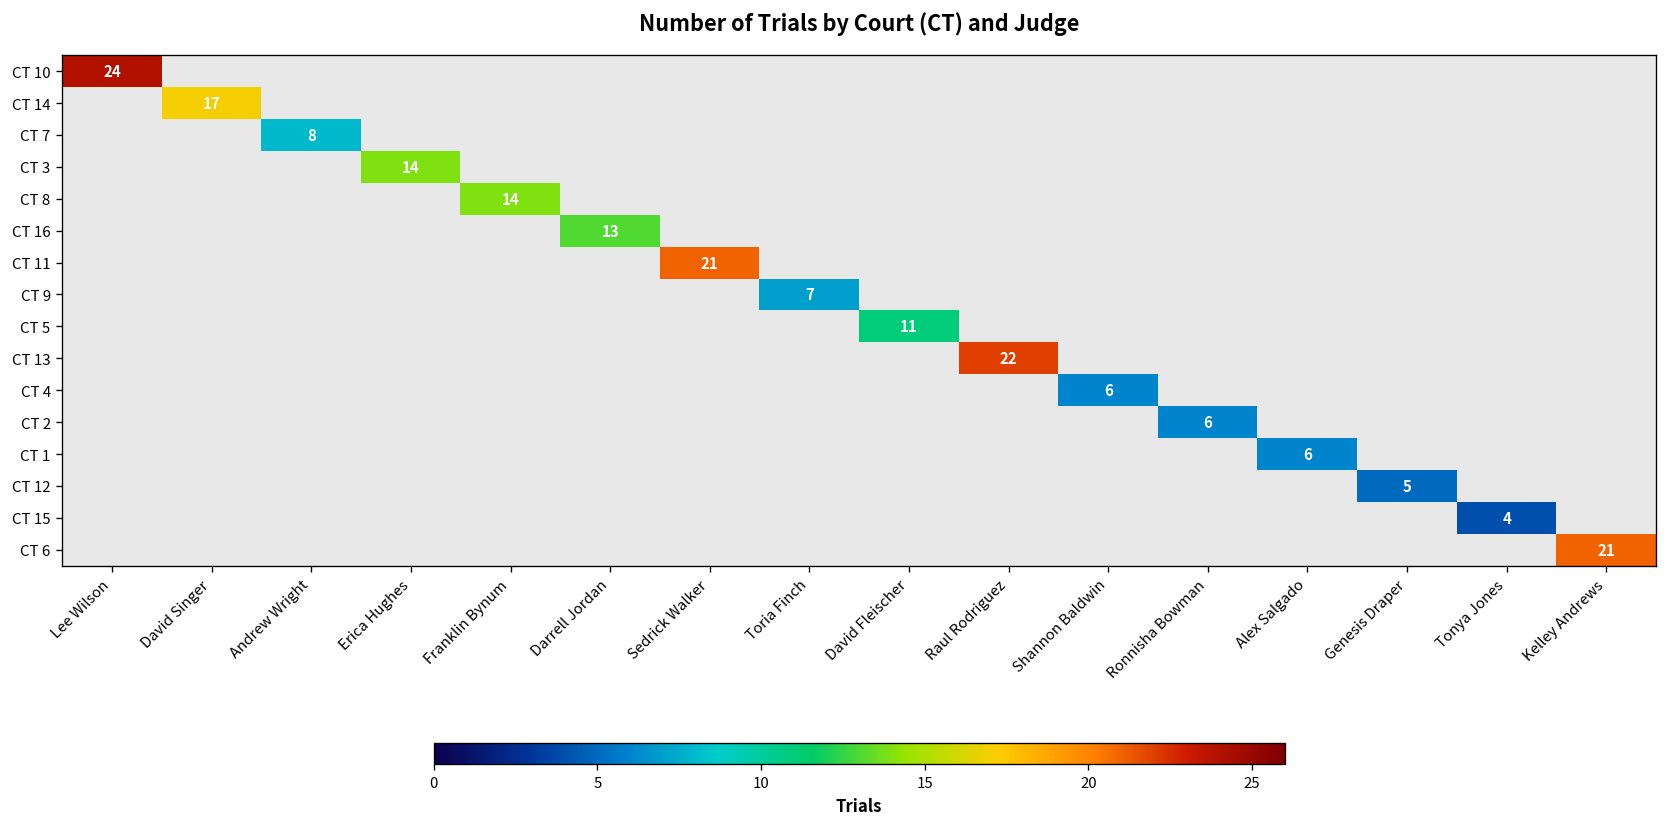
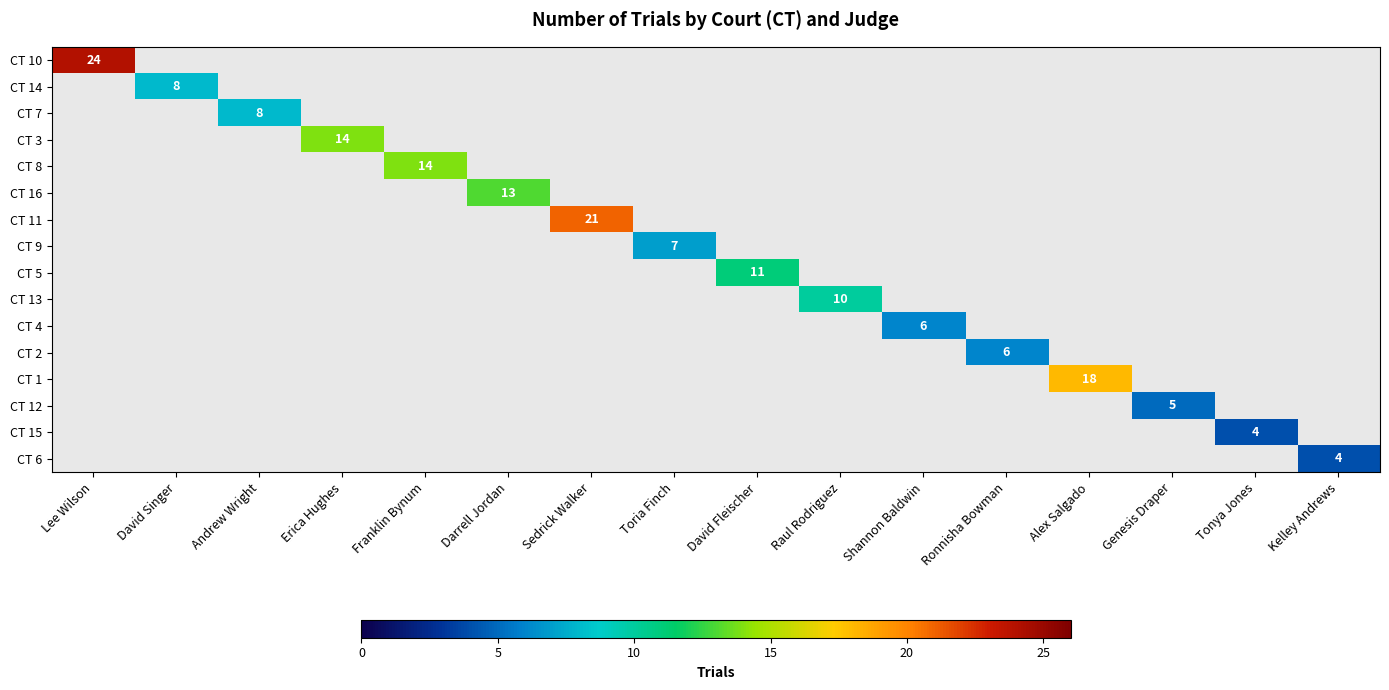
  {
    "CT 10": {
      "Lee Wilson": 24
    },
    "CT 14": {
-     "David Singer": 17
+     "David Singer": 8
    },
    "CT 7": {
      "Andrew Wright": 8
    },
    "CT 3": {
      "Erica Hughes": 14
    },
    "CT 8": {
      "Franklin Bynum": 14
    },
    "CT 16": {
      "Darrell Jordan": 13
    },
    "CT 11": {
      "Sedrick Walker": 21
    },
    "CT 9": {
      "Toria Finch": 7
    },
    "CT 5": {
      "David Fleischer": 11
    },
    "CT 13": {
-     "Raul Rodriguez": 22
+     "Raul Rodriguez": 10
    },
    "CT 4": {
      "Shannon Baldwin": 6
    },
    "CT 2": {
      "Ronnisha Bowman": 6
    },
    "CT 1": {
-     "Alex Salgado": 6
+     "Alex Salgado": 18
    },
    "CT 12": {
      "Genesis Draper": 5
    },
    "CT 15": {
      "Tonya Jones": 4
    },
    "CT 6": {
-     "Kelley Andrews": 21
+     "Kelley Andrews": 4
    }
  }
